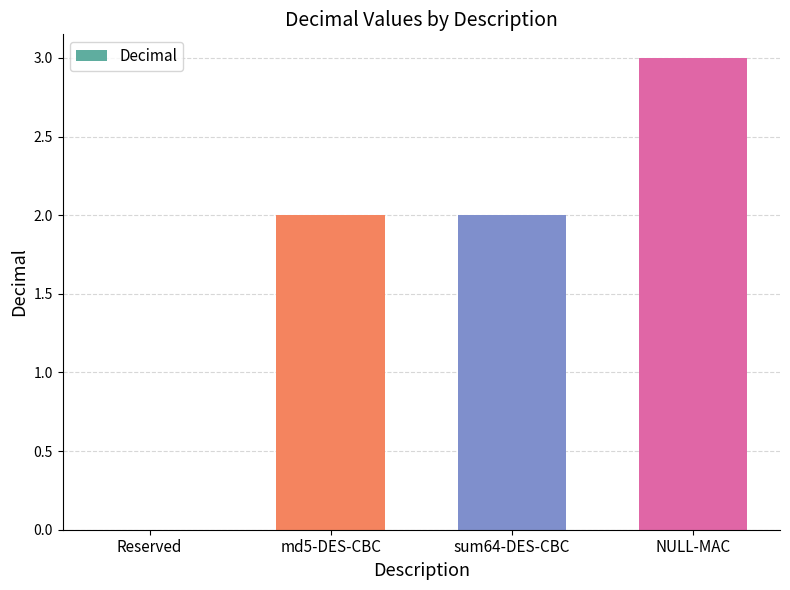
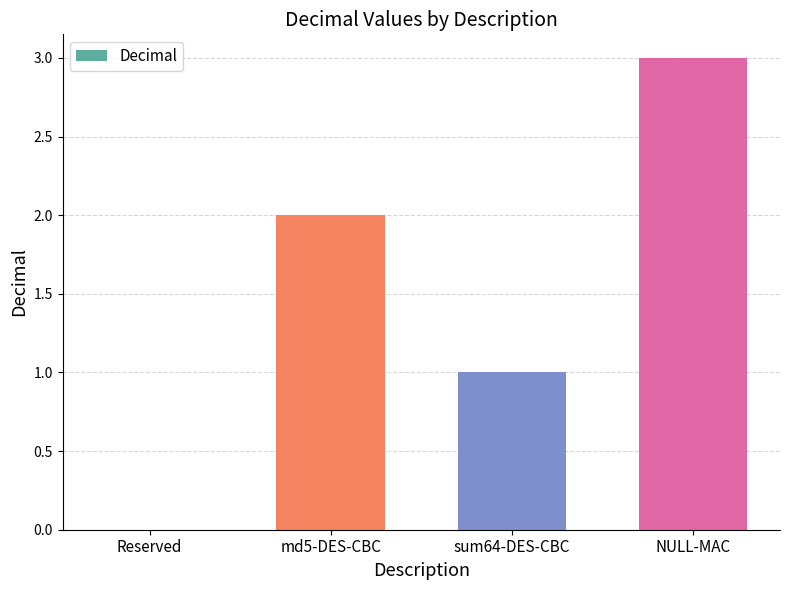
  {
    "Reserved": 0,
    "md5-DES-CBC": 2,
-   "sum64-DES-CBC": 2,
+   "sum64-DES-CBC": 1,
    "NULL-MAC": 3
  }
